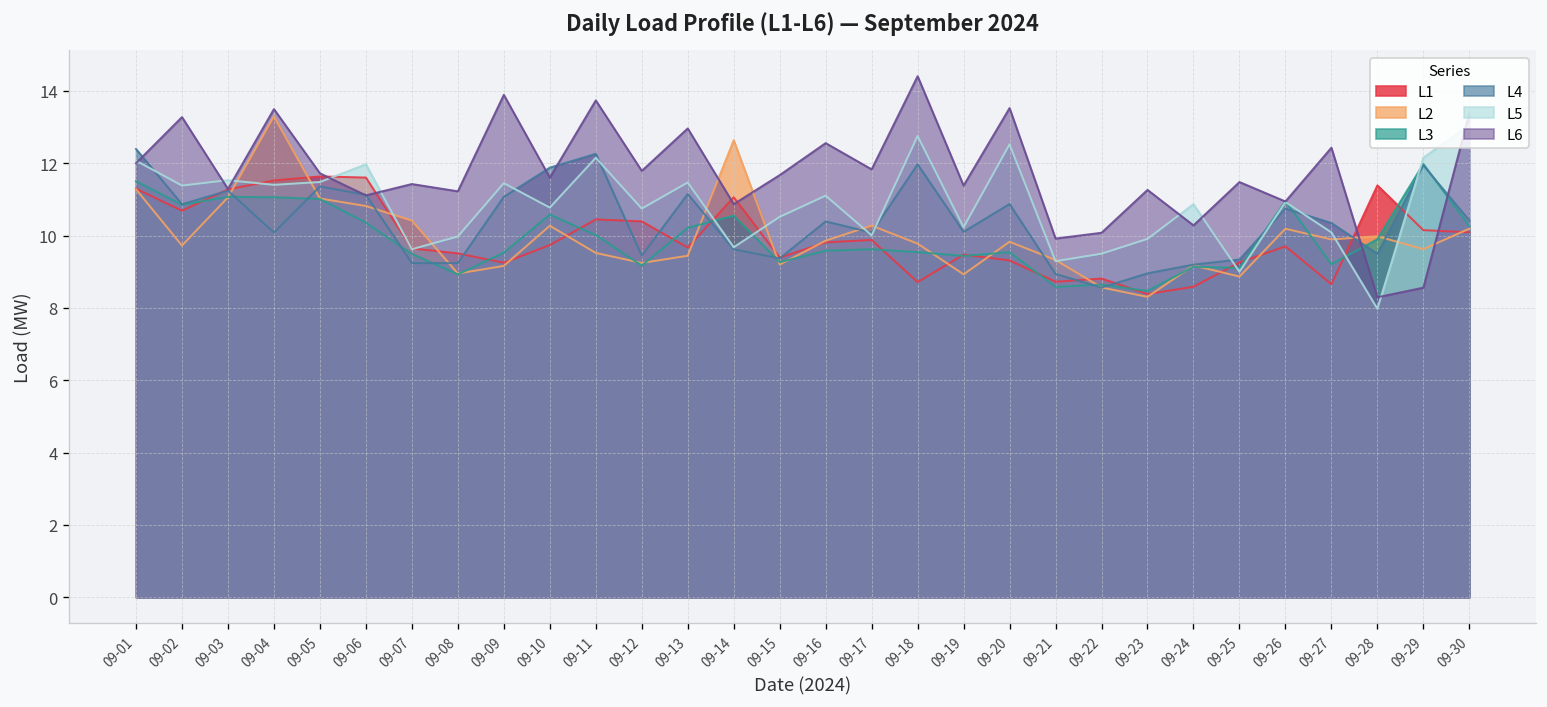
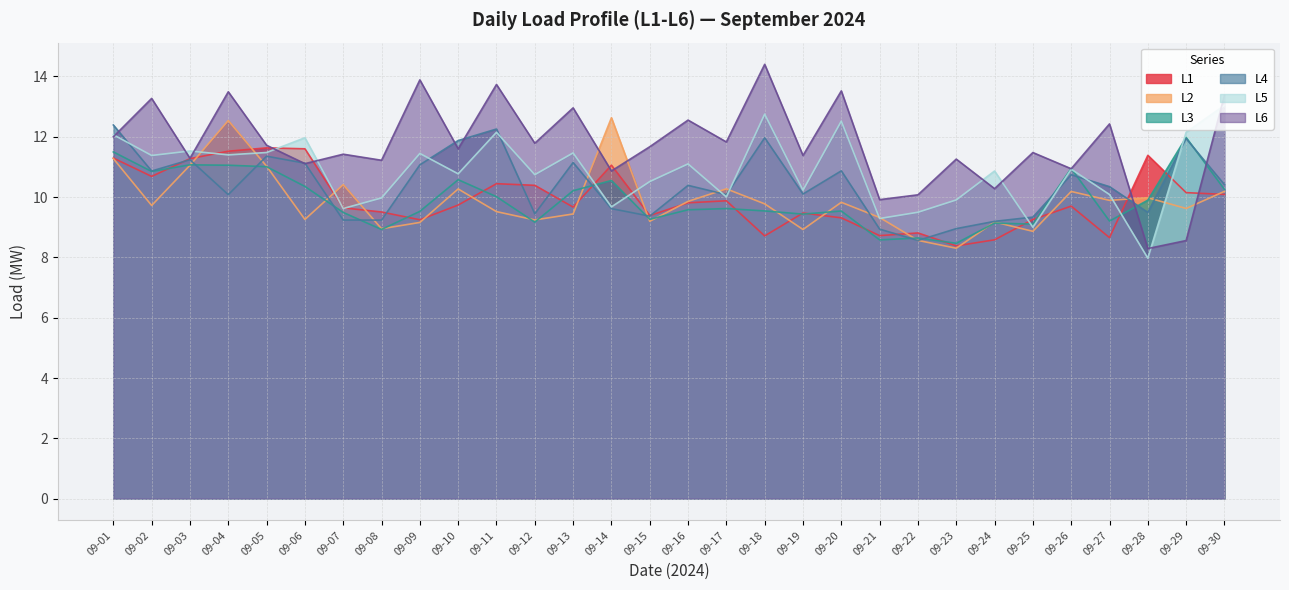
  {
    "L1": {
      "09-02": 10.7,
      "09-04": 11.5,
      "09-05": 11.6,
      "09-06": 11.6,
      "09-08": 9.5,
      "09-09": 9.2,
      "09-10": 9.7,
      "09-11": 10.4,
      "09-12": 10.4,
      "09-13": 9.7,
      "09-14": 11.1,
      "09-17": 9.9,
      "09-18": 8.7,
      "09-20": 9.3,
      "09-21": 8.7,
      "09-22": 8.8,
      "09-24": 8.6,
      "09-26": 9.7,
      "09-27": 8.7,
      "09-28": 11.4,
      "09-29": 10.1,
      "09-30": 10.1
    },
    "L2": {
      "09-02": 9.7,
-     "09-04": 13.3,
-     "09-06": 10.8,
+     "09-04": 12.5,
+     "09-06": 9.3,
      "09-07": 10.4,
      "09-09": 9.2,
      "09-10": 10.3,
      "09-11": 9.5,
      "09-13": 9.4,
      "09-14": 12.6,
      "09-17": 10.3,
      "09-18": 9.8,
      "09-19": 8.9,
      "09-20": 9.8,
      "09-25": 8.9,
      "09-26": 10.2,
      "09-27": 9.9,
      "09-29": 9.6
    },
    "L5": {
      "09-02": 11.4,
      "09-03": 11.5,
      "09-04": 11.4,
      "09-05": 11.5,
      "09-06": 12.0,
      "09-08": 10.0,
      "09-09": 11.4,
      "09-10": 10.8,
      "09-11": 12.1,
      "09-12": 10.7,
      "09-13": 11.5,
      "09-15": 10.5,
      "09-16": 11.1,
      "09-18": 12.8,
      "09-19": 10.2,
      "09-20": 12.5,
      "09-22": 9.5,
      "09-23": 9.9,
      "09-24": 10.9,
      "09-25": 9.0,
      "09-27": 10.1,
      "09-28": 8.0,
      "09-29": 12.2
    }
  }
